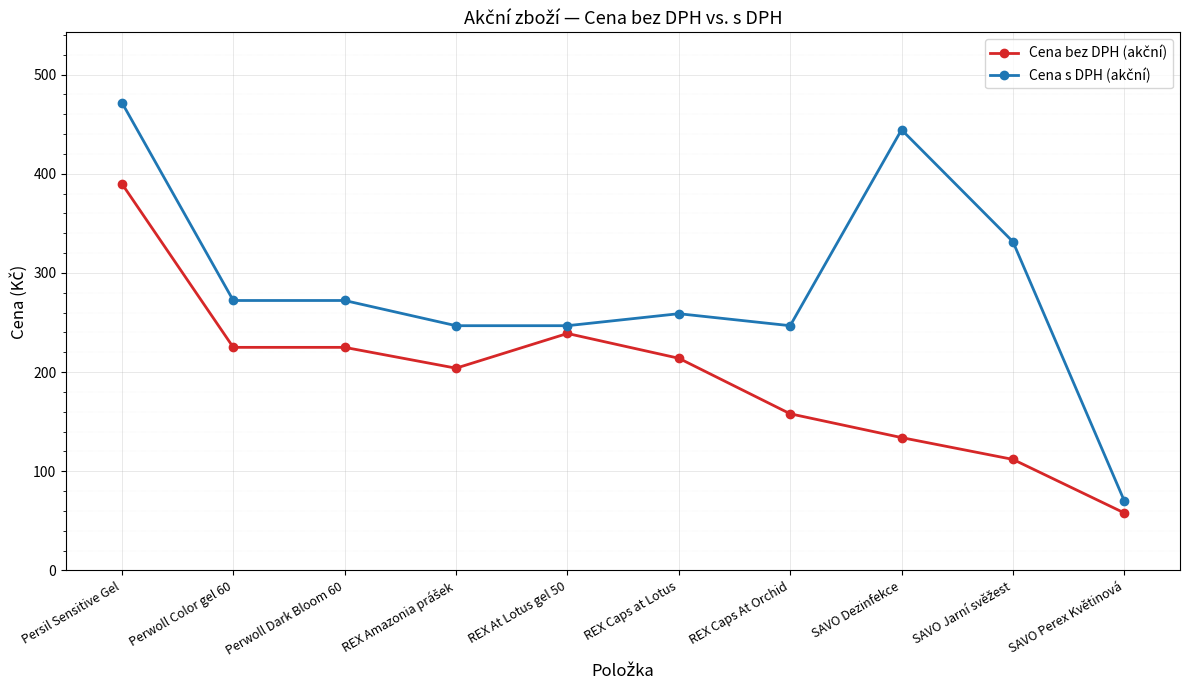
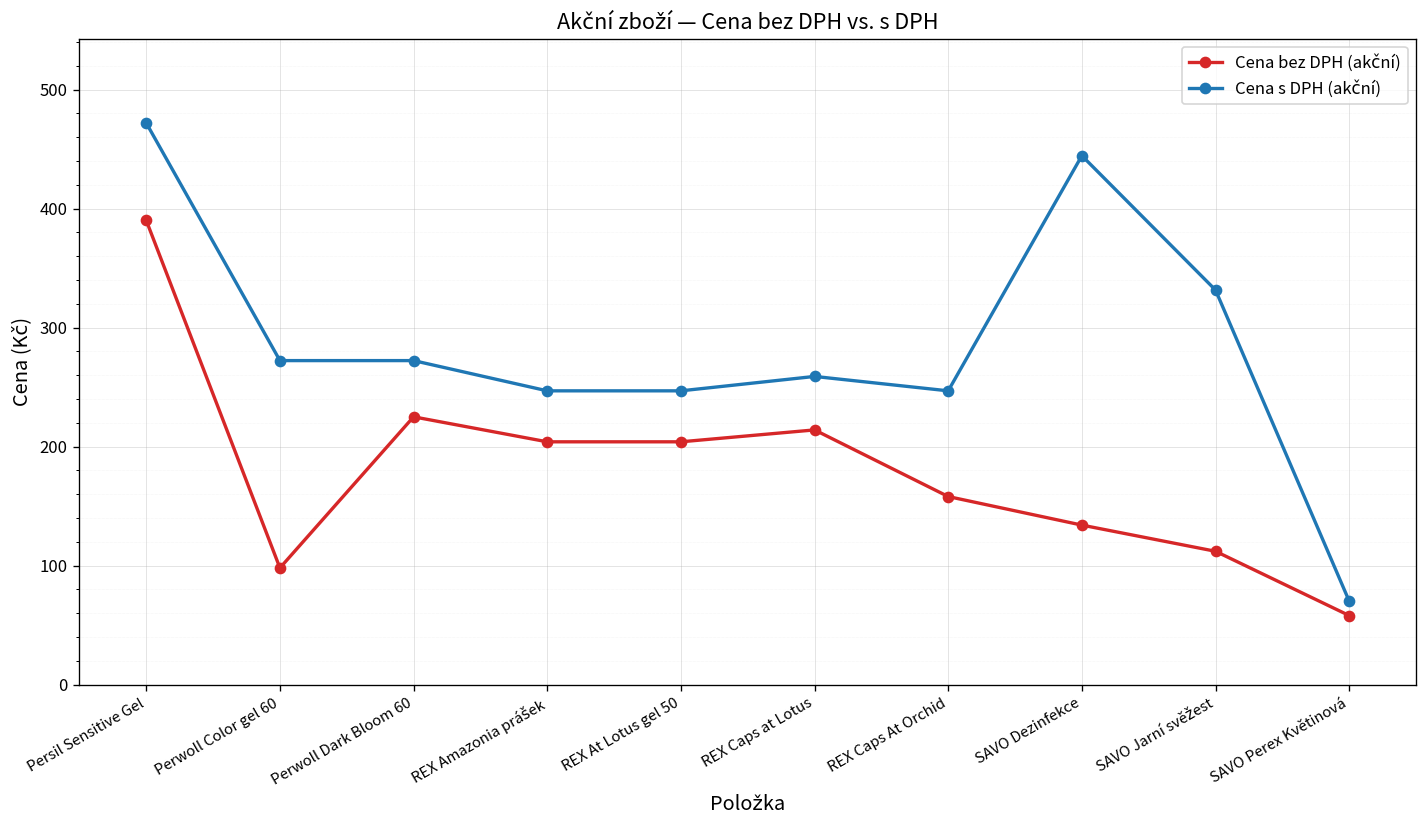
  {
    "Cena bez DPH (akční)": {
      "Persil Sensitive Gel": 390,
-     "Perwoll Color gel 60": 230,
+     "Perwoll Color gel 60": 100,
      "Perwoll Dark Bloom 60": 230,
      "REX Amazonia prášek": 200,
-     "REX At Lotus gel 50": 240,
+     "REX At Lotus gel 50": 200,
      "REX Caps at Lotus": 210,
      "REX Caps At Orchid": 160,
      "SAVO Dezinfekce": 130,
      "SAVO Jarní svěžest": 110,
      "SAVO Perex Květinová": 60
    },
    "Cena s DPH (akční)": {
      "Persil Sensitive Gel": 470,
      "Perwoll Color gel 60": 270,
      "Perwoll Dark Bloom 60": 270,
      "REX Amazonia prášek": 250,
      "REX At Lotus gel 50": 250,
      "REX Caps at Lotus": 260,
      "REX Caps At Orchid": 250,
      "SAVO Dezinfekce": 440,
      "SAVO Jarní svěžest": 330,
      "SAVO Perex Květinová": 70
    }
  }
